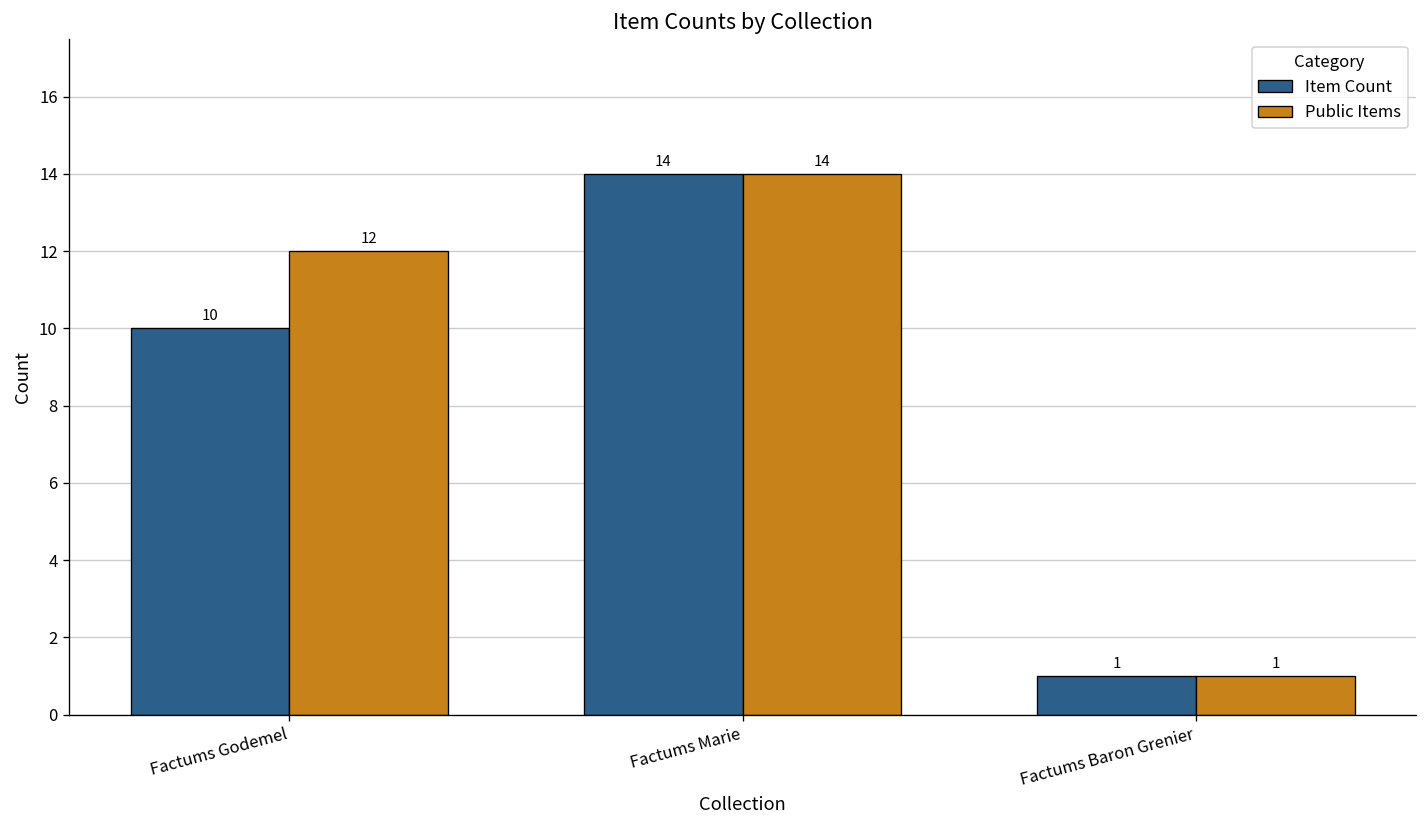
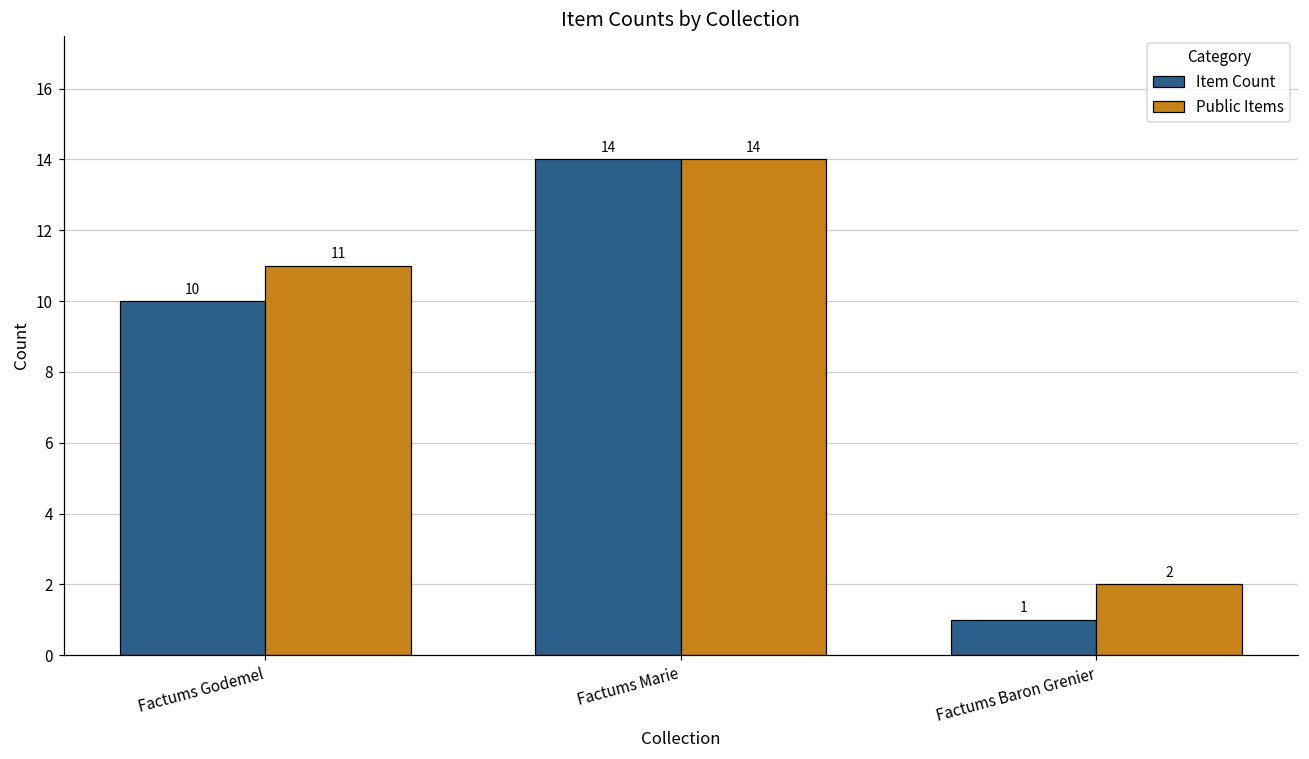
  {
    "Item Count": {
      "Factums Godemel": 10,
      "Factums Marie": 14,
      "Factums Baron Grenier": 1
    },
    "Public Items": {
-     "Factums Godemel": 12,
+     "Factums Godemel": 11,
      "Factums Marie": 14,
-     "Factums Baron Grenier": 1
+     "Factums Baron Grenier": 2
    }
  }
